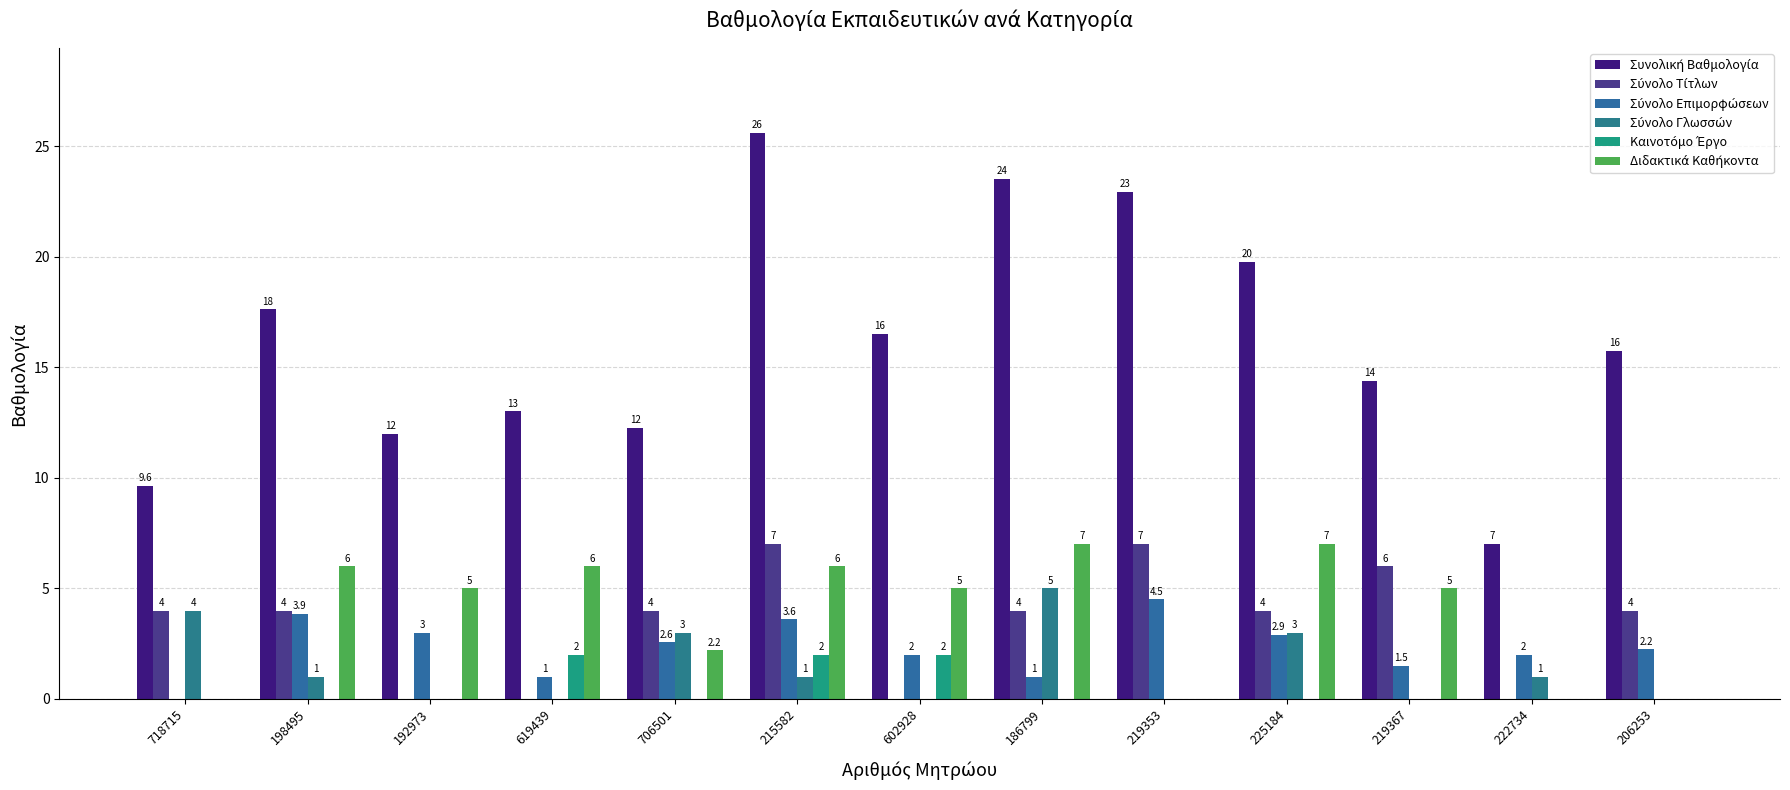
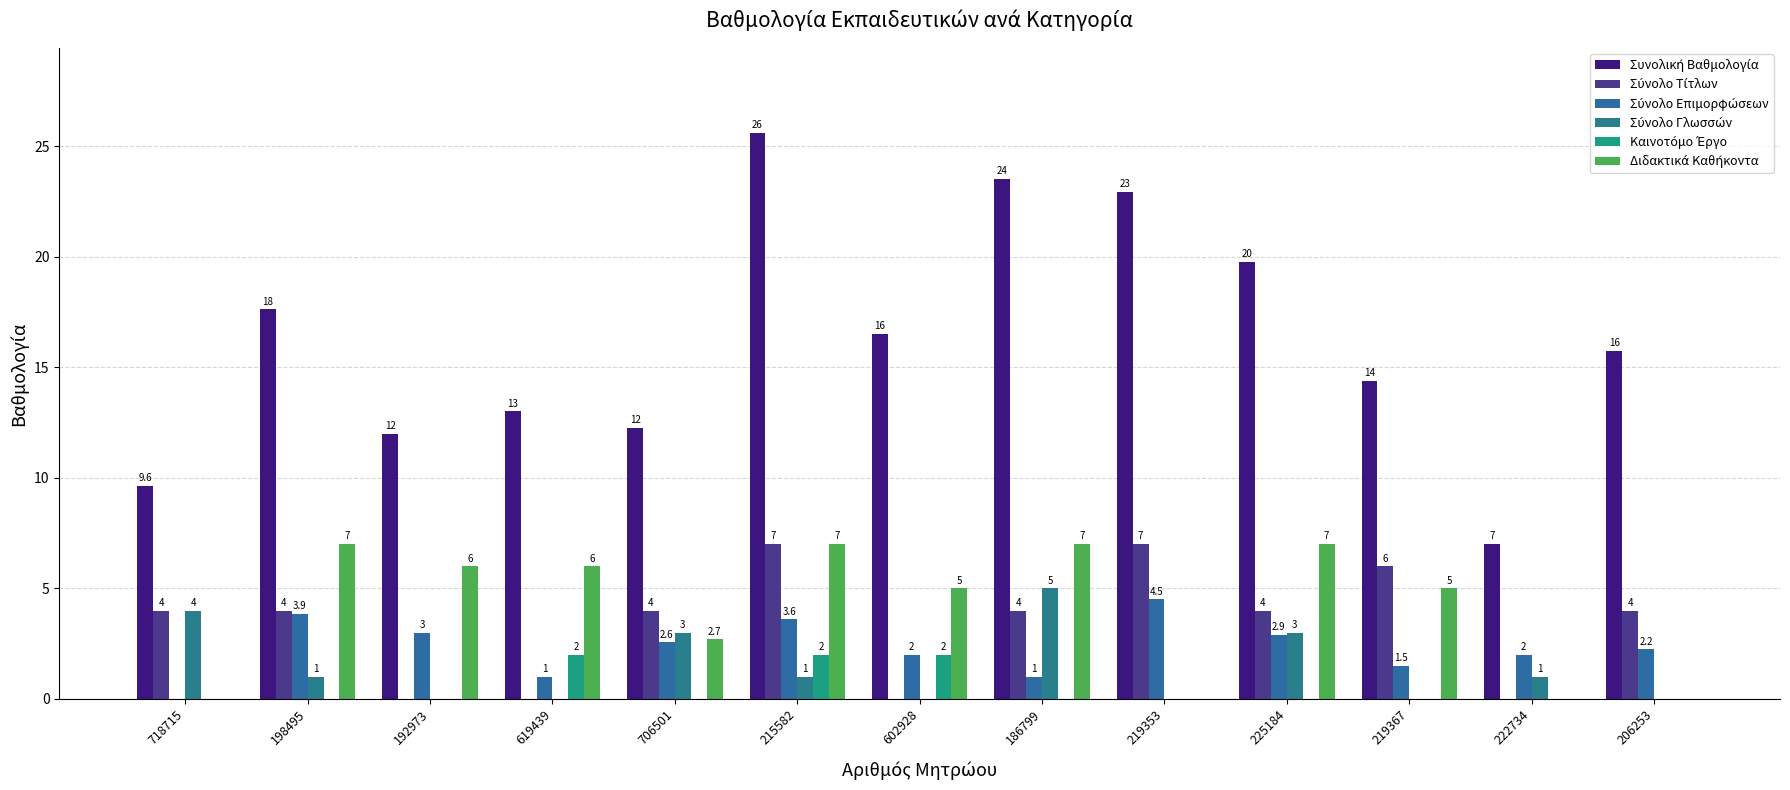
  {
    "Διδακτικά Καθήκοντα": {
-     "198495": 6,
-     "192973": 5,
+     "198495": 7,
+     "192973": 6,
      "619439": 6,
-     "706501": 2.2,
-     "215582": 6,
+     "706501": 2.7,
+     "215582": 7,
      "602928": 5,
      "186799": 7,
      "225184": 7,
      "219367": 5
    }
  }
